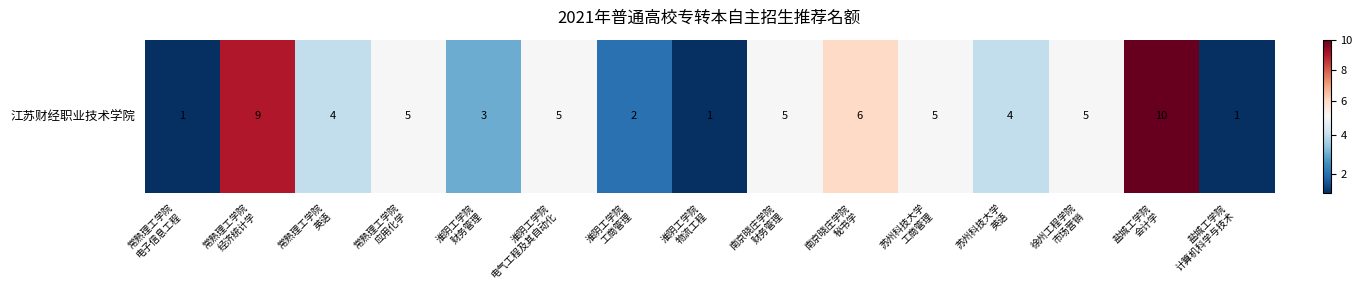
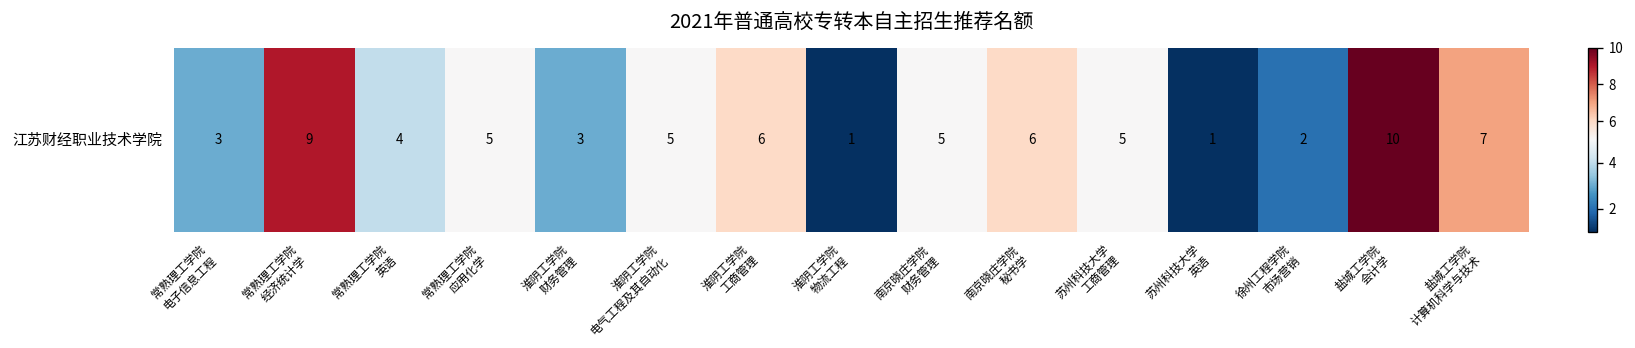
  {
    "江苏财经职业技术学院": {
-     "常熟理工学院 电子信息工程": 1,
+     "常熟理工学院 电子信息工程": 3,
      "常熟理工学院 经济统计学": 9,
      "常熟理工学院 英语": 4,
      "常熟理工学院 应用化学": 5,
      "淮阴工学院 财务管理": 3,
      "淮阴工学院 电气工程及其自动化": 5,
-     "淮阴工学院 工商管理": 2,
+     "淮阴工学院 工商管理": 6,
      "淮阴工学院 物流工程": 1,
      "南京晓庄学院 财务管理": 5,
      "南京晓庄学院 秘书学": 6,
      "苏州科技大学 工商管理": 5,
-     "苏州科技大学 英语": 4,
-     "徐州工程学院 市场营销": 5,
+     "苏州科技大学 英语": 1,
+     "徐州工程学院 市场营销": 2,
      "盐城工学院 会计学": 10,
-     "盐城工学院 计算机科学与技术": 1
+     "盐城工学院 计算机科学与技术": 7
    }
  }
